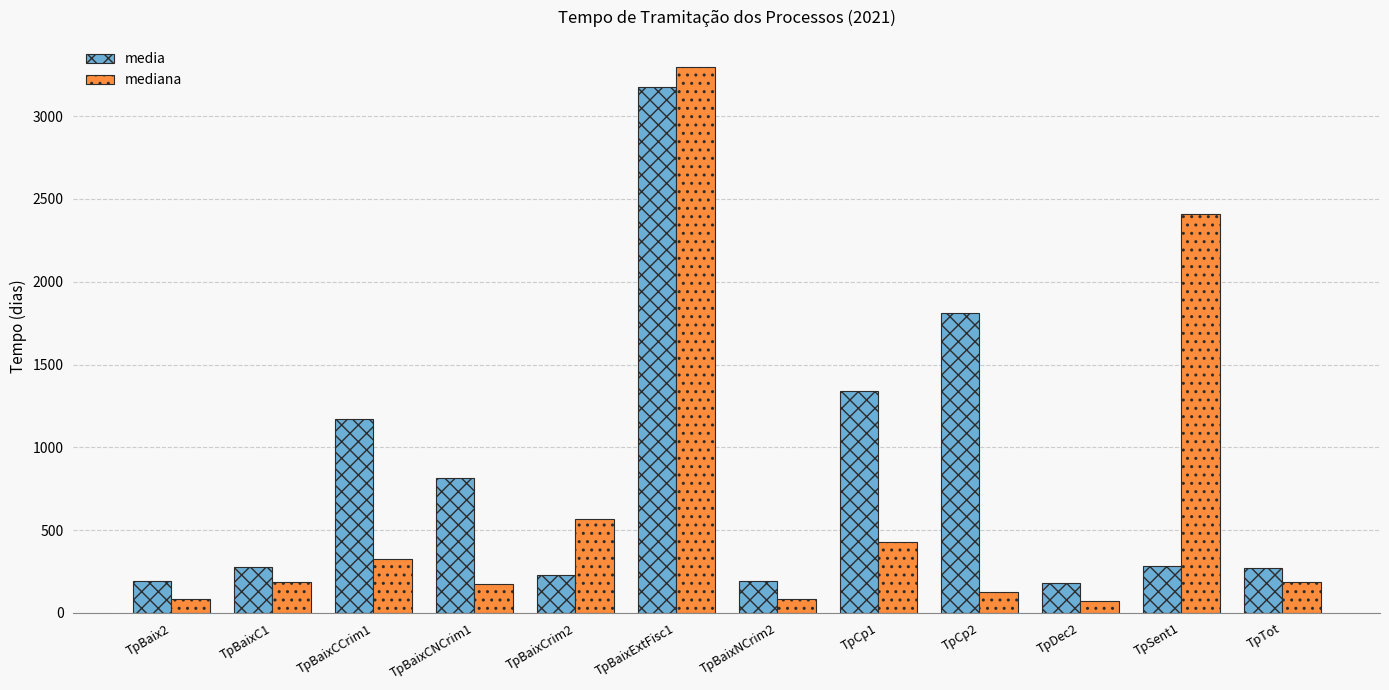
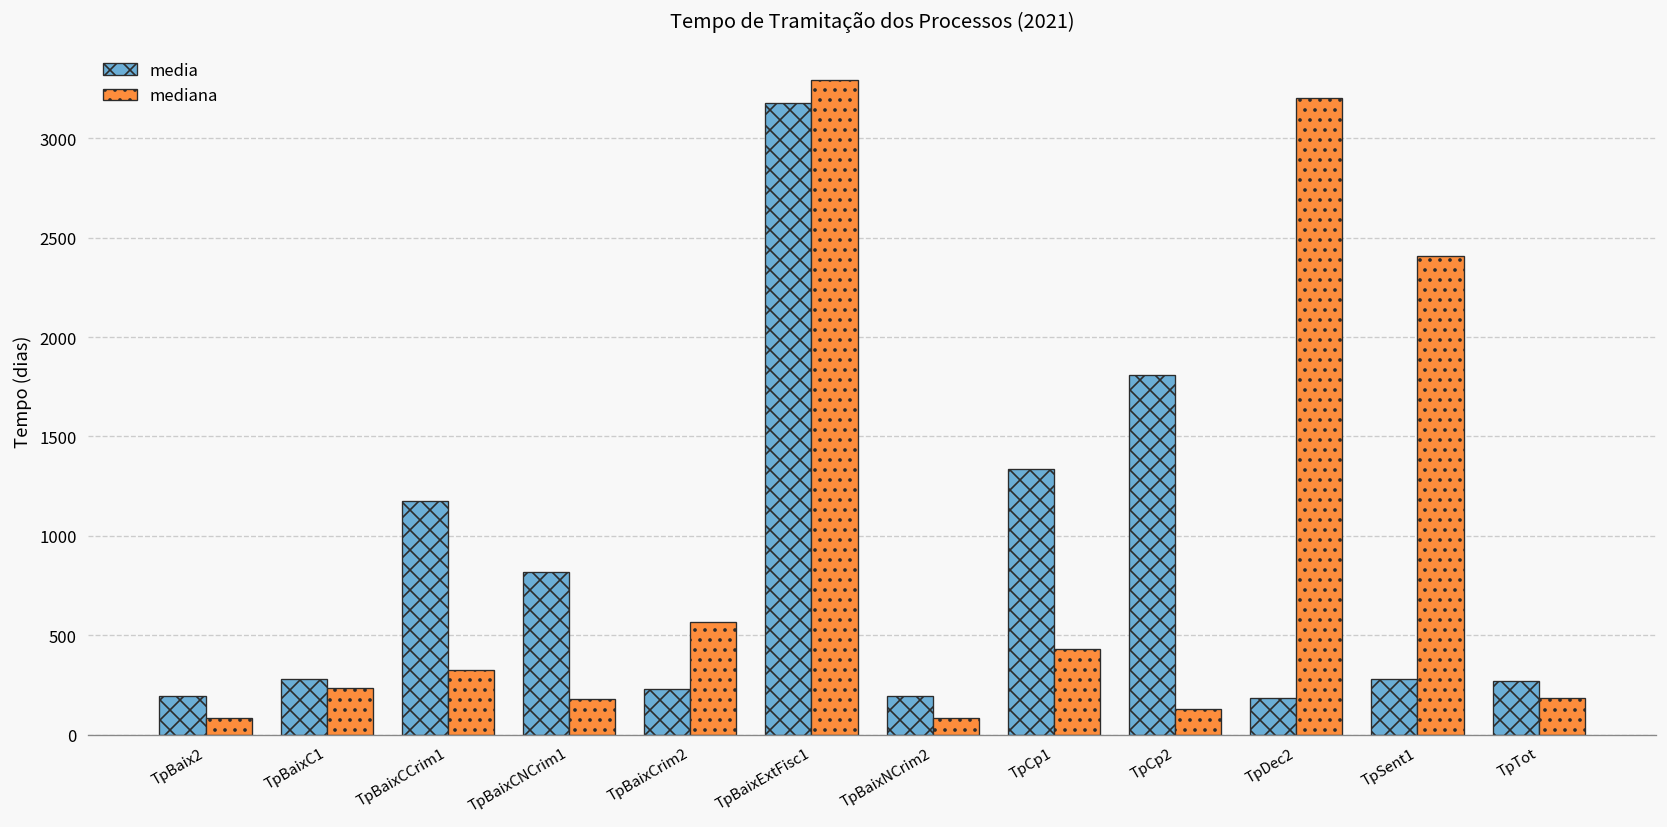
  {
    "media": {
      "TpBaix2": 200,
      "TpBaixC1": 280,
      "TpBaixCCrim1": 1170,
      "TpBaixCNCrim1": 820,
      "TpBaixCrim2": 230,
      "TpBaixExtFisc1": 3180,
      "TpBaixNCrim2": 190,
      "TpCp1": 1340,
      "TpCp2": 1810,
      "TpDec2": 180,
      "TpSent1": 280,
      "TpTot": 270
    },
    "mediana": {
      "TpBaix2": 80,
-     "TpBaixC1": 180,
+     "TpBaixC1": 230,
      "TpBaixCCrim1": 330,
      "TpBaixCNCrim1": 180,
      "TpBaixCrim2": 570,
      "TpBaixExtFisc1": 3300,
      "TpBaixNCrim2": 80,
      "TpCp1": 430,
      "TpCp2": 130,
-     "TpDec2": 70,
+     "TpDec2": 3200,
      "TpSent1": 2410,
      "TpTot": 180
    }
  }
